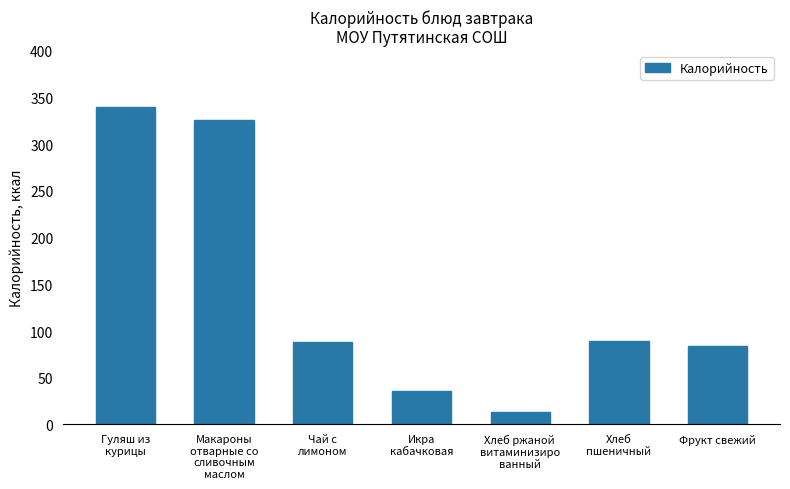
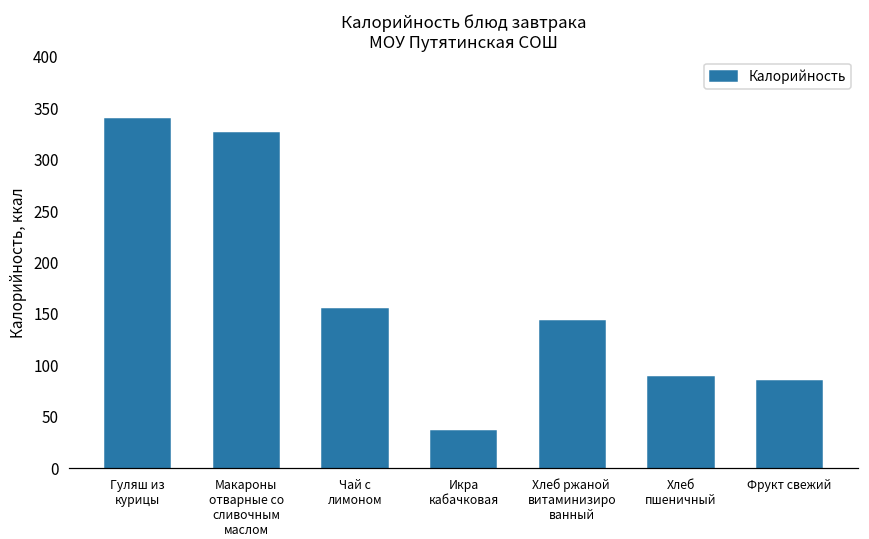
  {
    "Гуляш из курицы": 340,
    "Макароны отварные со сливочным маслом": 330,
-   "Чай с лимоном": 90,
+   "Чай с лимоном": 150,
    "Икра кабачковая": 40,
-   "Хлеб ржаной витаминизиро ванный": 10,
+   "Хлеб ржаной витаминизиро ванный": 140,
    "Хлеб пшеничный": 90,
    "Фрукт свежий": 80
  }
